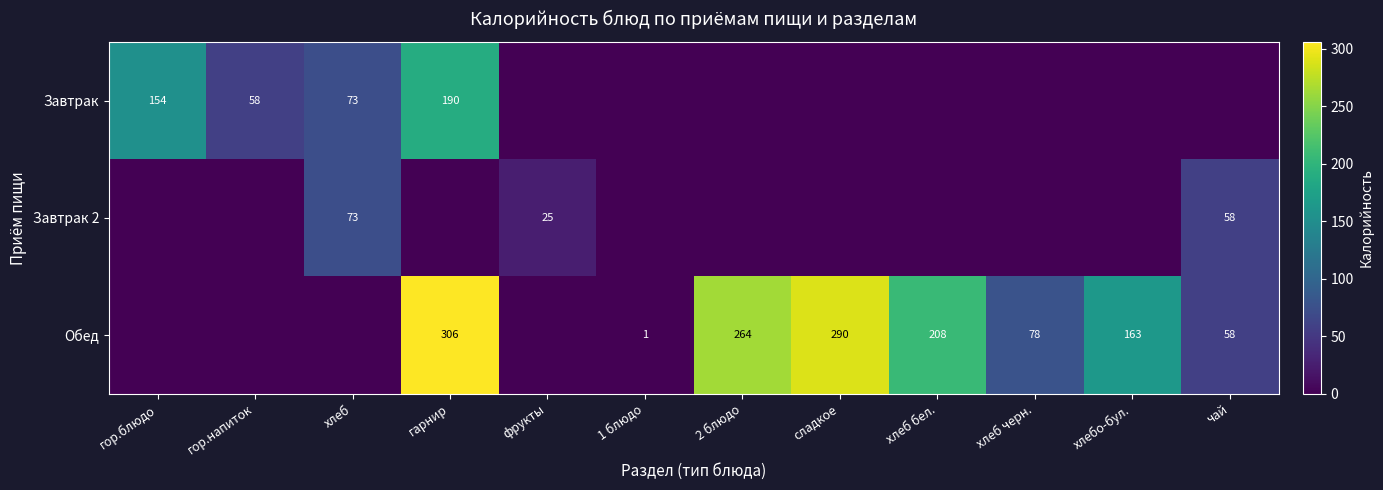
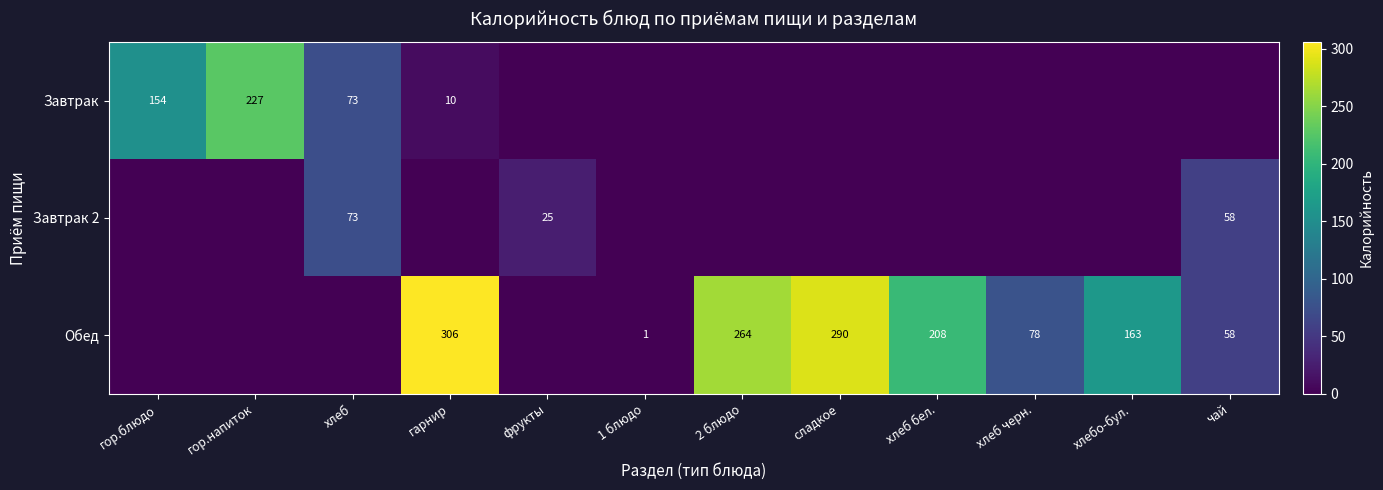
  {
    "Завтрак": {
      "гор.блюдо": 154,
-     "гор.напиток": 58,
+     "гор.напиток": 227,
      "хлеб": 73,
-     "гарнир": 190
+     "гарнир": 10
    },
    "Завтрак 2": {
      "хлеб": 73,
      "фрукты": 25,
      "чай": 58
    },
    "Обед": {
      "гарнир": 306,
      "1 блюдо": 1,
      "2 блюдо": 264,
      "сладкое": 290,
      "хлеб бел.": 208,
      "хлеб черн.": 78,
      "хлебо-бул.": 163,
      "чай": 58
    }
  }
